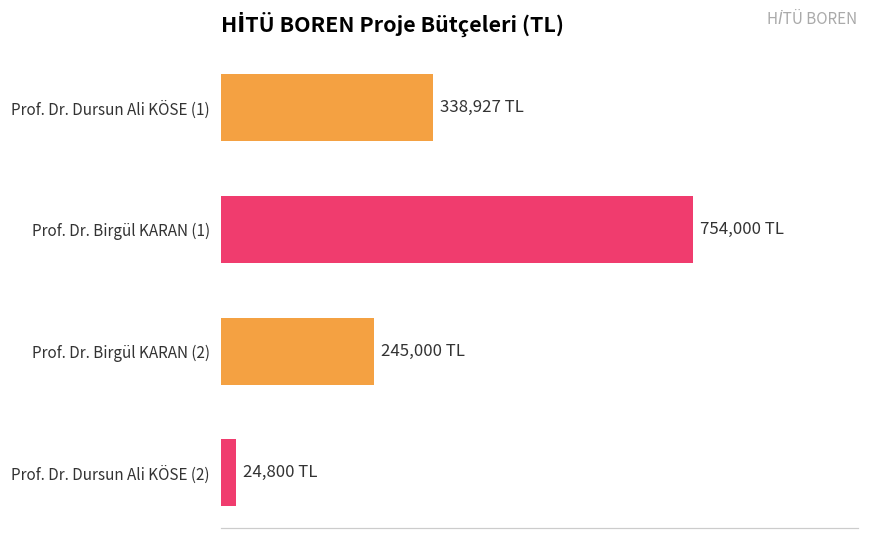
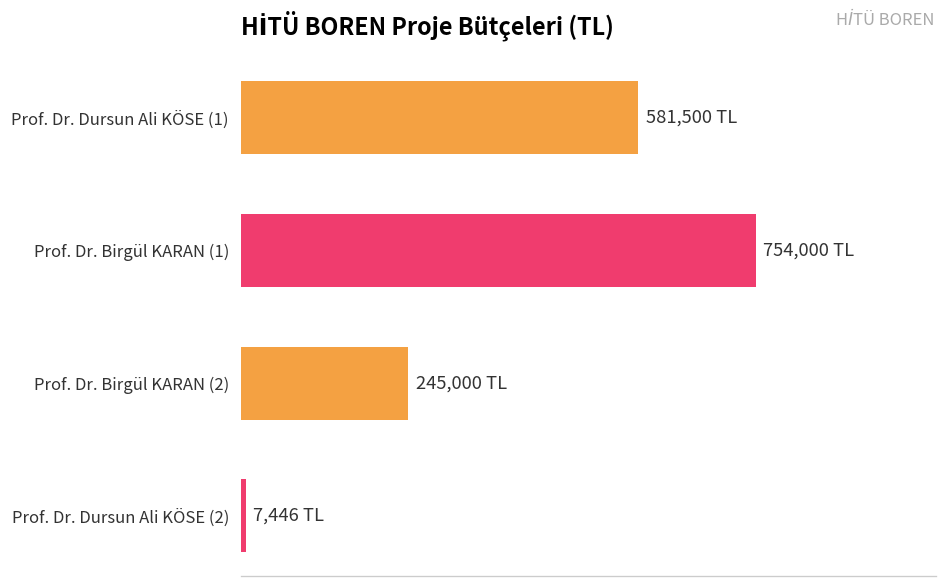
  {
-   "Prof. Dr. Dursun Ali KÖSE (1)": "338,927",
+   "Prof. Dr. Dursun Ali KÖSE (1)": "581,500",
    "Prof. Dr. Birgül KARAN (1)": "754,000",
    "Prof. Dr. Birgül KARAN (2)": "245,000",
-   "Prof. Dr. Dursun Ali KÖSE (2)": "24,800"
+   "Prof. Dr. Dursun Ali KÖSE (2)": "7,446"
  }
